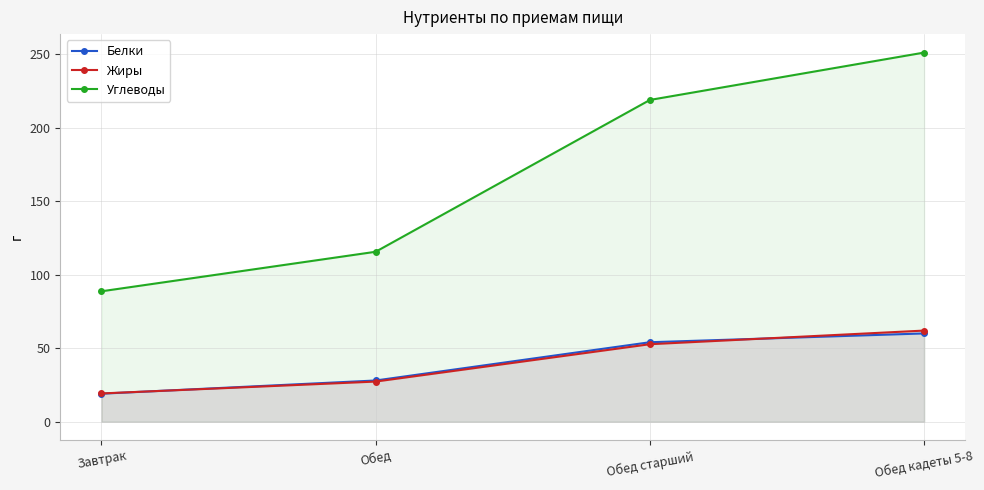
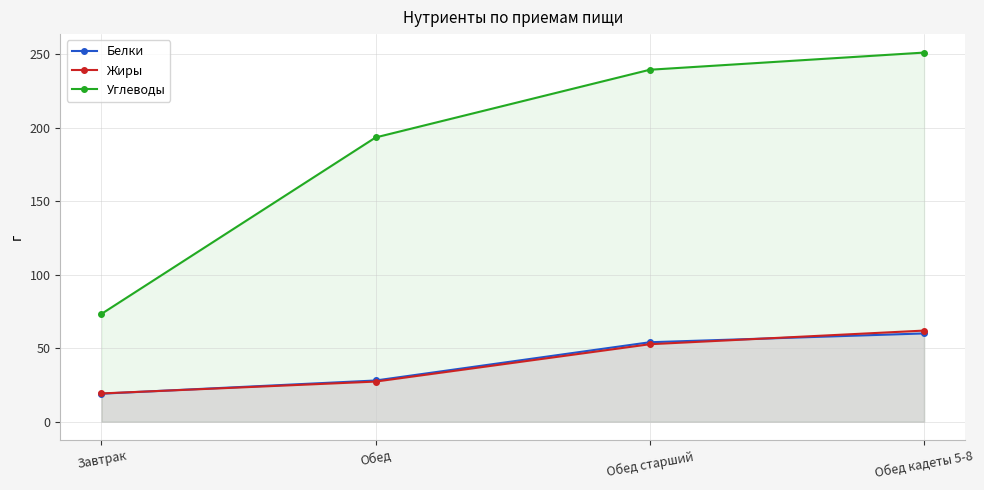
  {
    "Белки": {
      "Обед кадеты 5-8": 60
    },
    "Жиры": {
      "Обед кадеты 5-8": 62
    },
    "Углеводы": {
-     "Завтрак": 89,
-     "Обед": 116,
-     "Обед старший": 219,
+     "Завтрак": 73,
+     "Обед": 194,
+     "Обед старший": 240,
      "Обед кадеты 5-8": 251
    }
  }
